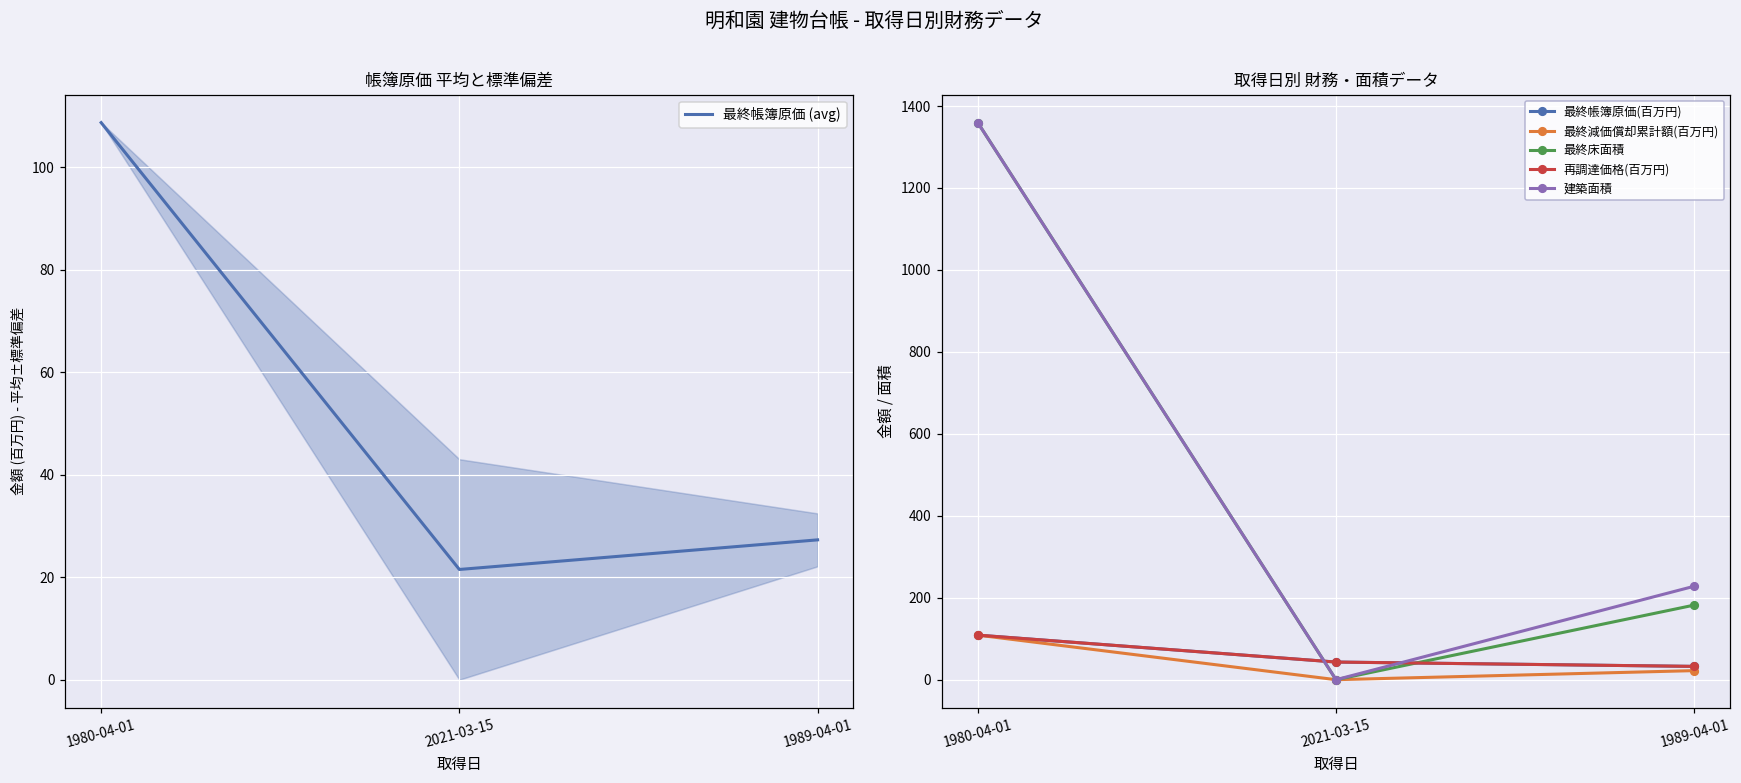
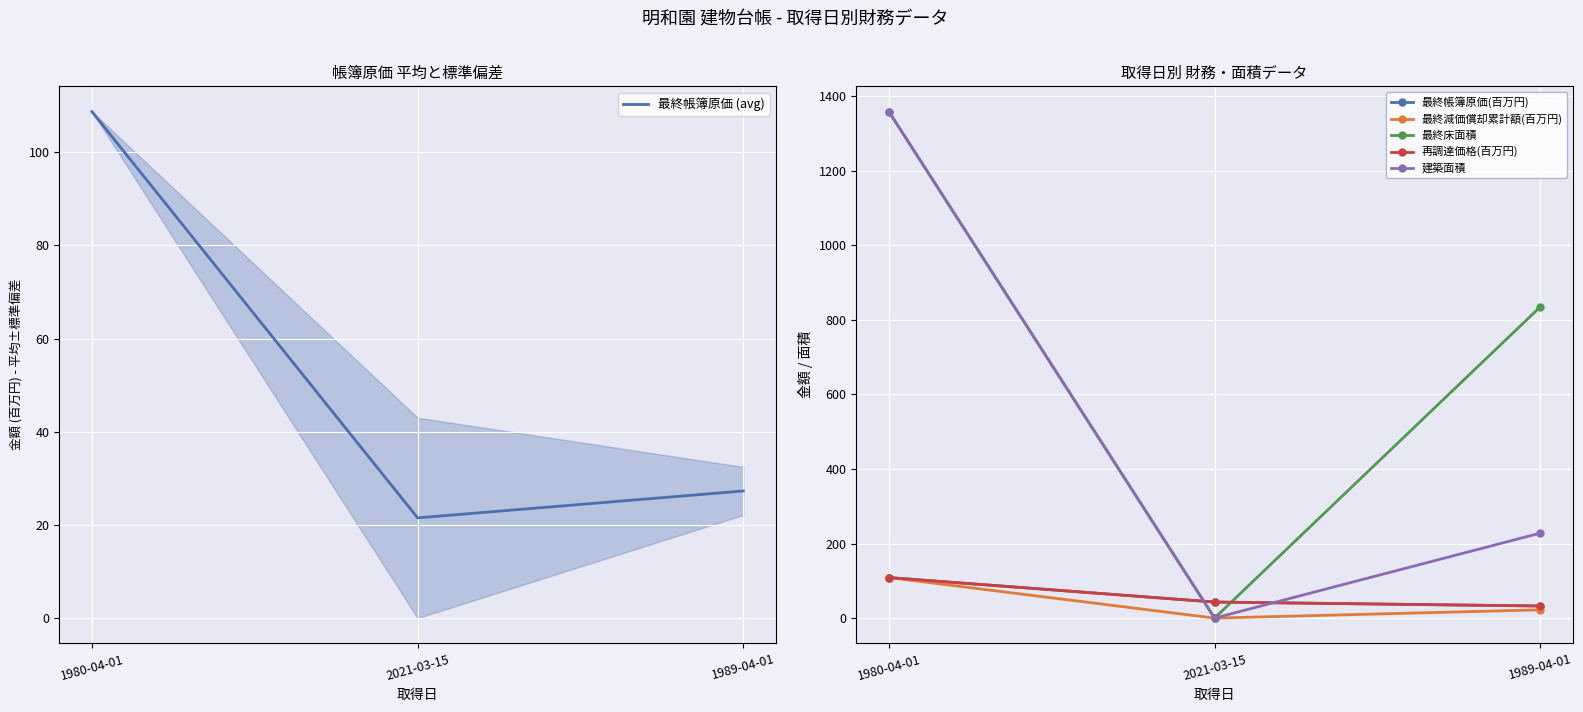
  {
    "取得日別 財務・面積データ": {
      "再調達価格(百万円)": {
        "2021-03-15": 40,
        "1989-04-01": 30
      },
      "最終減価償却累計額(百万円)": {
        "1989-04-01": 20
      },
      "最終床面積": {
-       "1989-04-01": 180
+       "1989-04-01": 840
      },
      "建築面積": {
        "1989-04-01": 230
      }
    }
  }
